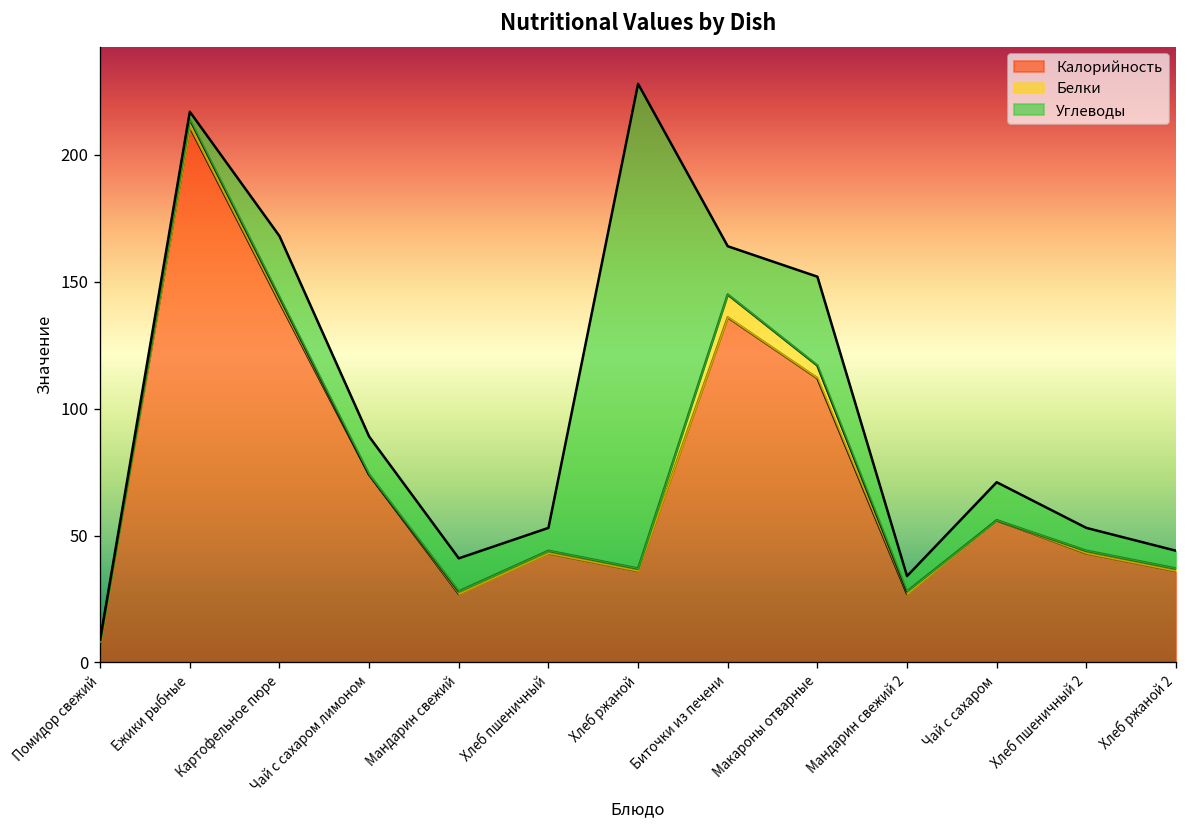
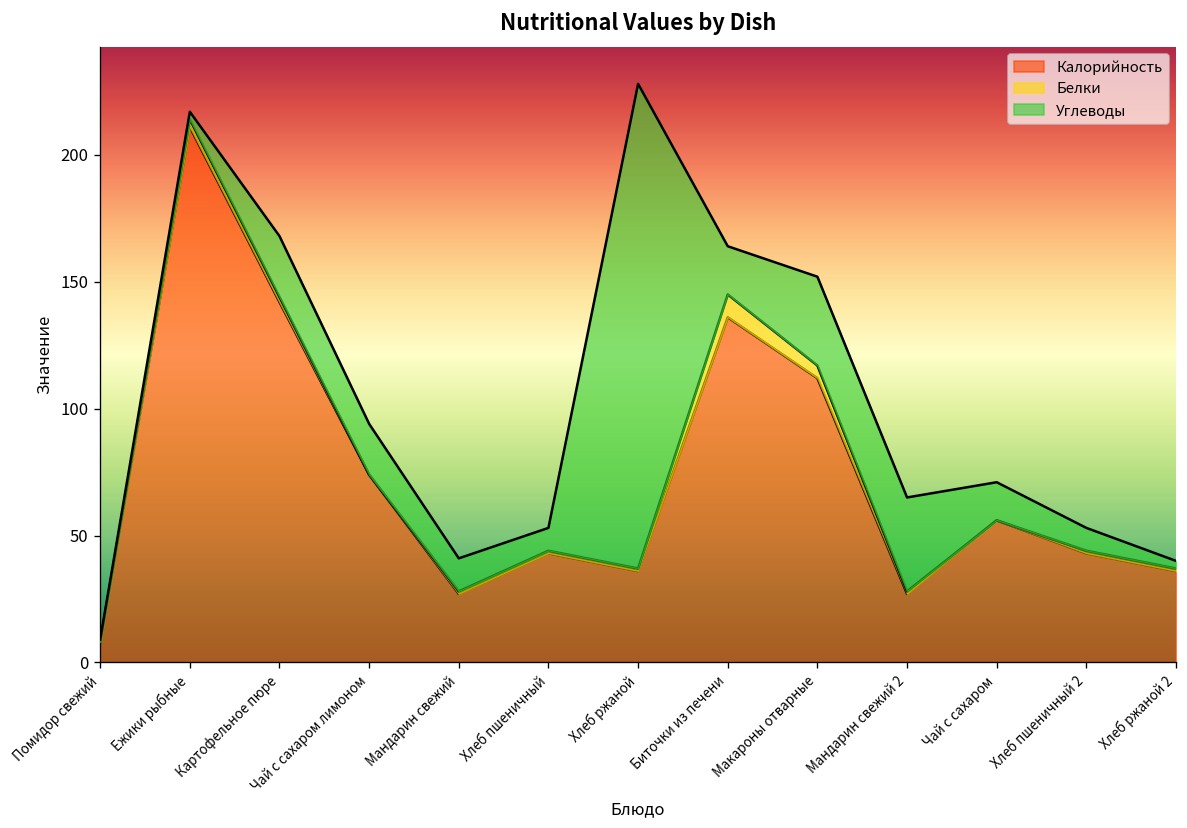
  {
    "Калорийность": {
      "Ежики рыбные": 211,
      "Картофельное пюре": 142,
      "Биточки из печени": 136,
      "Макароны отварные": 112
    },
    "Белки": {
      "Ежики рыбные": 3,
      "Картофельное пюре": 2,
      "Биточки из печени": 9,
      "Макароны отварные": 5
    },
    "Углеводы": {
      "Ежики рыбные": 3,
      "Картофельное пюре": 24,
-     "Чай с сахаром лимоном": 15,
+     "Чай с сахаром лимоном": 20,
      "Мандарин свежий": 13,
      "Хлеб пшеничный": 9,
      "Хлеб ржаной": 191,
      "Биточки из печени": 19,
      "Макароны отварные": 35,
-     "Мандарин свежий 2": 6,
+     "Мандарин свежий 2": 37,
      "Чай с сахаром": 15,
      "Хлеб пшеничный 2": 9,
-     "Хлеб ржаной 2": 7
+     "Хлеб ржаной 2": 3
    }
  }
